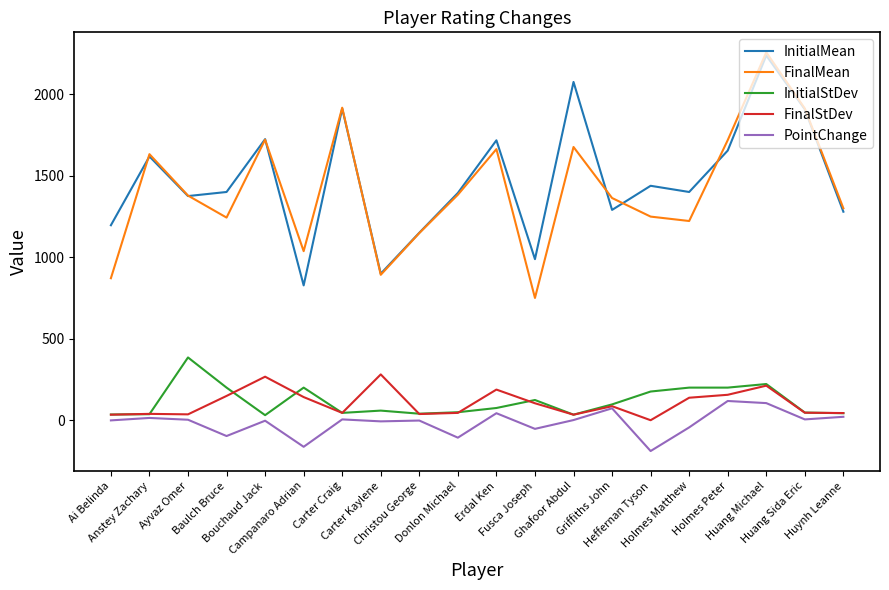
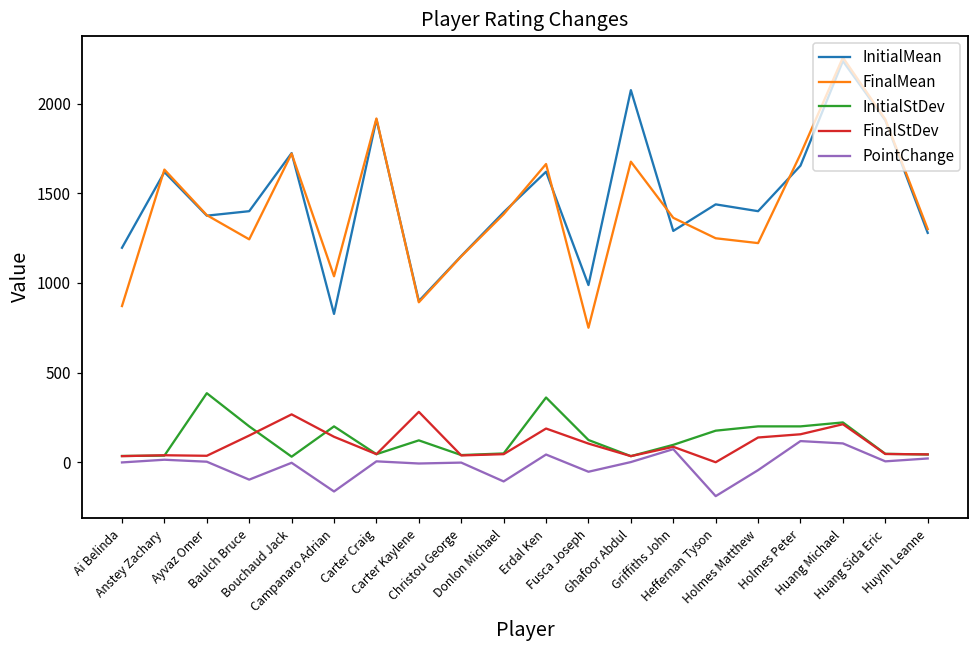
  {
    "InitialMean": {
      "Ai Belinda": 1200,
      "Baulch Bruce": 1400,
      "Campanaro Adrian": 830,
-     "Erdal Ken": 1720,
+     "Erdal Ken": 1620,
      "Fusca Joseph": 990,
      "Ghafoor Abdul": 2080,
      "Griffiths John": 1290,
      "Heffernan Tyson": 1440,
      "Holmes Matthew": 1400,
      "Holmes Peter": 1650,
      "Huynh Leanne": 1280
    },
    "FinalMean": {
      "Ai Belinda": 870,
      "Baulch Bruce": 1240,
      "Campanaro Adrian": 1040,
      "Erdal Ken": 1660,
      "Fusca Joseph": 750,
      "Ghafoor Abdul": 1680,
      "Griffiths John": 1360,
      "Heffernan Tyson": 1250,
      "Holmes Matthew": 1220,
      "Holmes Peter": 1720,
      "Huynh Leanne": 1300
    },
    "InitialStDev": {
      "Ayvaz Omer": 390,
      "Baulch Bruce": 200,
      "Bouchaud Jack": 30,
      "Campanaro Adrian": 200,
-     "Carter Kaylene": 60,
-     "Erdal Ken": 80,
+     "Carter Kaylene": 120,
+     "Erdal Ken": 360,
      "Fusca Joseph": 120,
      "Heffernan Tyson": 180,
      "Holmes Matthew": 200,
      "Holmes Peter": 200
    },
    "FinalStDev": {
      "Ayvaz Omer": 40,
      "Baulch Bruce": 150,
      "Bouchaud Jack": 270,
      "Campanaro Adrian": 140,
      "Carter Kaylene": 280,
      "Erdal Ken": 190,
      "Fusca Joseph": 100,
      "Heffernan Tyson": 0,
      "Holmes Matthew": 140,
      "Holmes Peter": 160
    },
    "PointChange": {
      "Ai Belinda": 0,
      "Anstey Zachary": 10,
      "Ayvaz Omer": 0,
      "Baulch Bruce": -100,
      "Bouchaud Jack": 0,
      "Campanaro Adrian": -160,
      "Carter Craig": 10,
      "Carter Kaylene": -10,
      "Christou George": 0,
      "Donlon Michael": -110,
      "Erdal Ken": 40,
      "Fusca Joseph": -50,
      "Ghafoor Abdul": 0,
      "Heffernan Tyson": -190,
      "Holmes Matthew": -40,
      "Holmes Peter": 120,
      "Huang Michael": 110,
      "Huang Sida Eric": 10,
      "Huynh Leanne": 20
    }
  }
